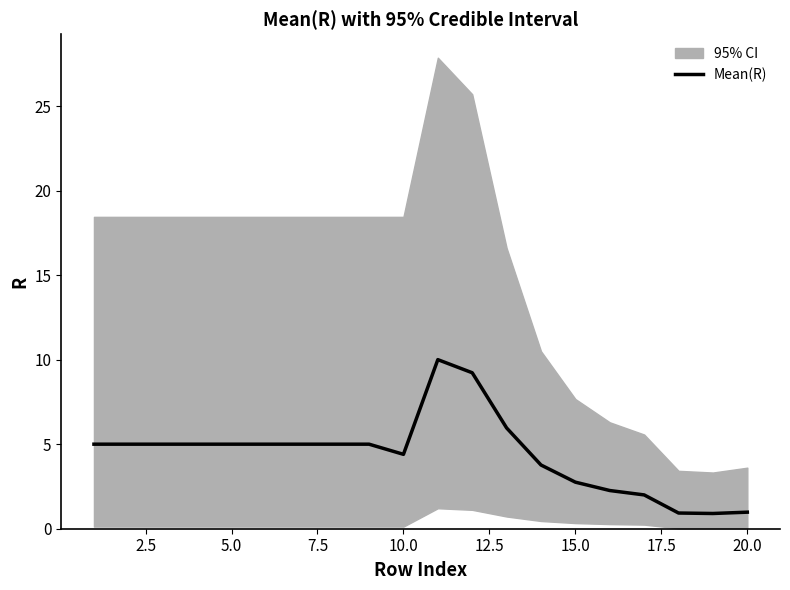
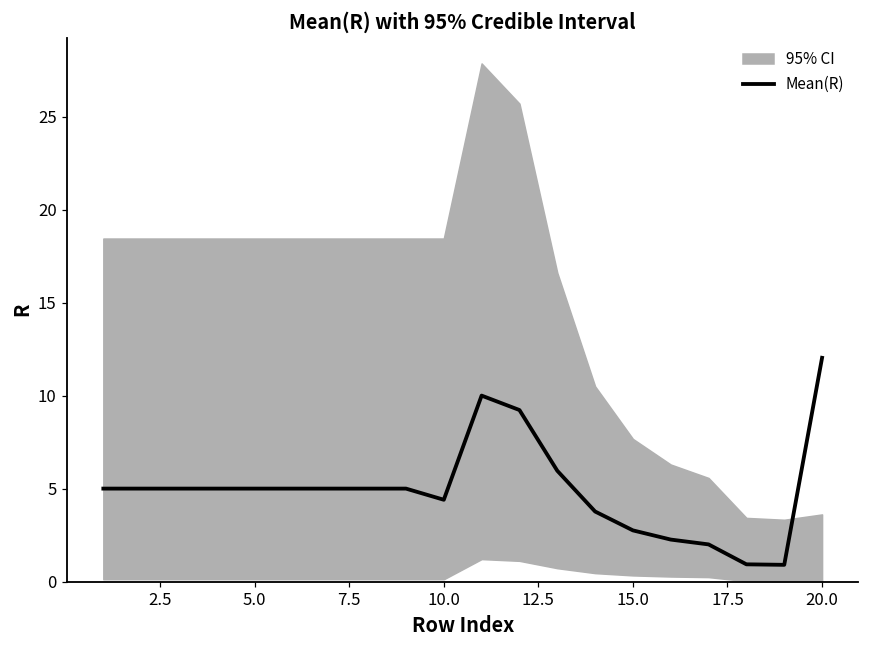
  {
    "Mean(R)": {
      "5.0": 5.0,
      "10.0": 4.4,
      "15.0": 2.8,
-     "20.0": 1.0
+     "20.0": 12.0
    }
  }
